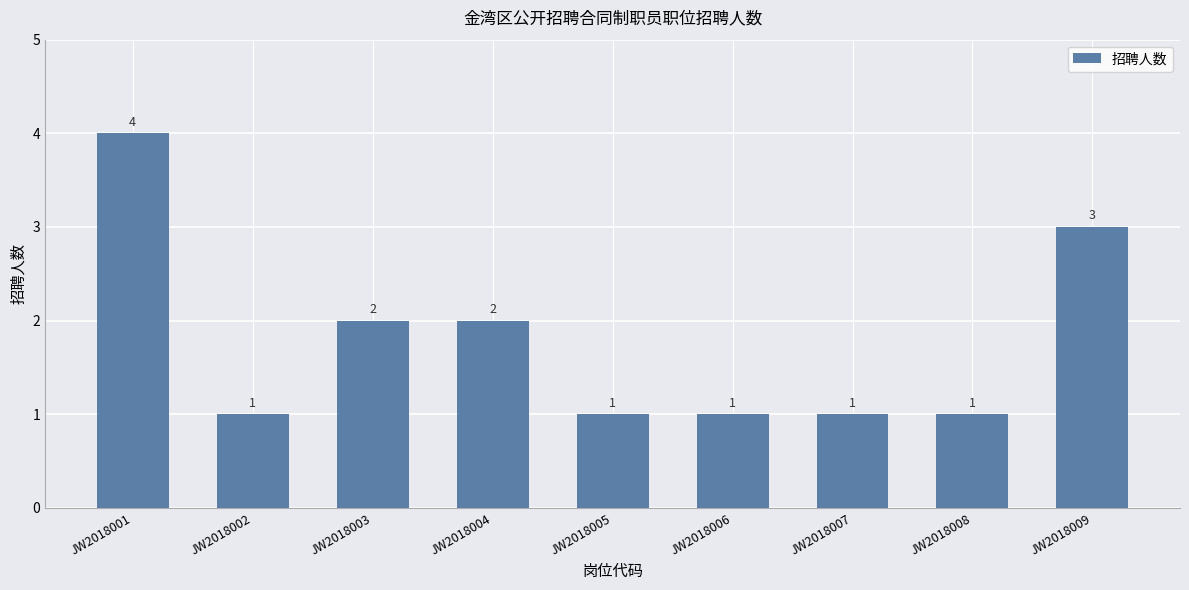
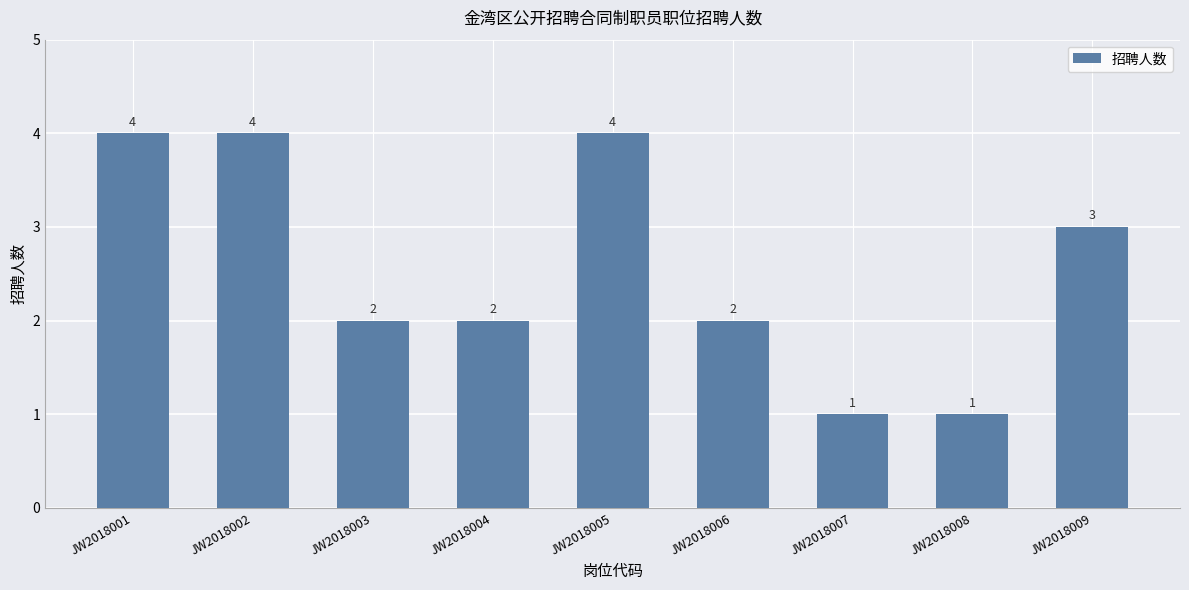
  {
    "JW2018001": 4,
-   "JW2018002": 1,
+   "JW2018002": 4,
    "JW2018003": 2,
    "JW2018004": 2,
-   "JW2018005": 1,
-   "JW2018006": 1,
+   "JW2018005": 4,
+   "JW2018006": 2,
    "JW2018007": 1,
    "JW2018008": 1,
    "JW2018009": 3
  }
